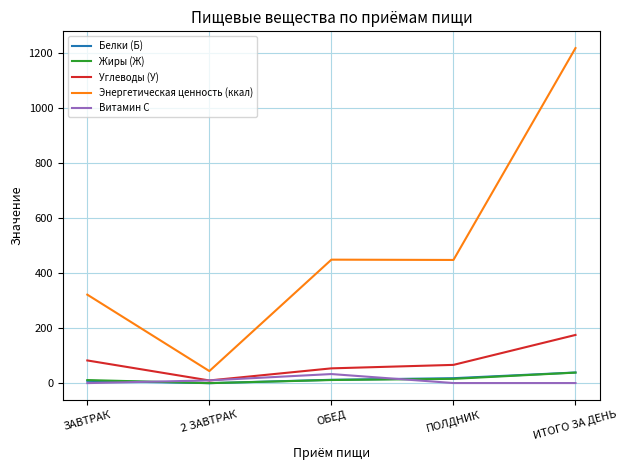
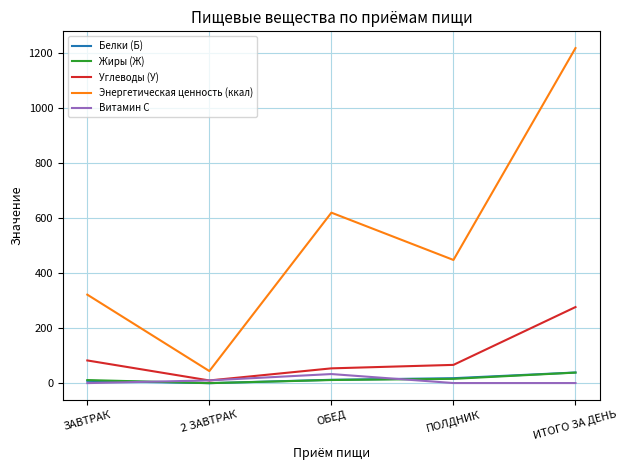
  {
    "Углеводы (У)": {
      "ЗАВТРАК": 80,
      "ОБЕД": 50,
      "ПОЛДНИК": 70,
-     "ИТОГО ЗА ДЕНЬ": 180
+     "ИТОГО ЗА ДЕНЬ": 280
    },
    "Энергетическая ценность (ккал)": {
      "ЗАВТРАК": 320,
      "2 ЗАВТРАК": 40,
-     "ОБЕД": 450,
+     "ОБЕД": 620,
      "ПОЛДНИК": 450,
      "ИТОГО ЗА ДЕНЬ": 1220
    },
    "Витамин С": {
      "ОБЕД": 30,
      "ПОЛДНИК": 0,
      "ИТОГО ЗА ДЕНЬ": 0
    }
  }
